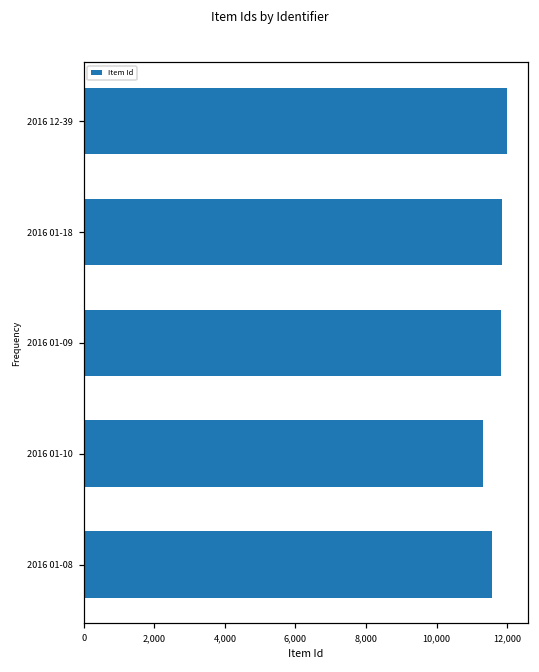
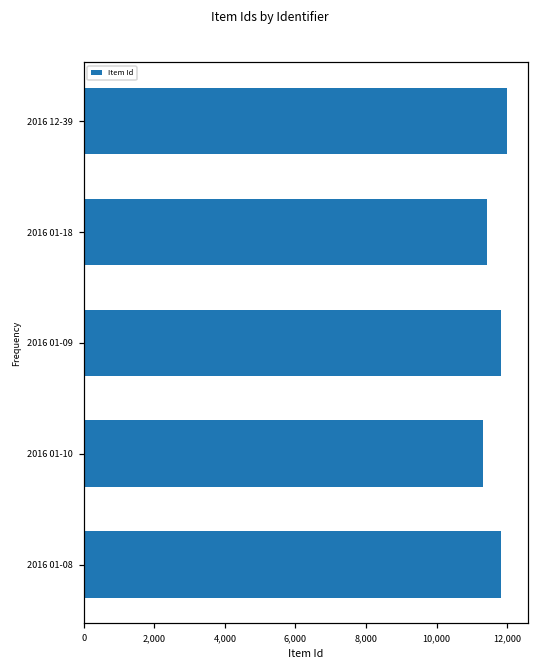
  {
    "2016 12-39": "12,000",
-   "2016 01-18": "11,800",
+   "2016 01-18": "11,400",
    "2016 01-09": "11,800",
    "2016 01-10": "11,300",
-   "2016 01-08": "11,600"
+   "2016 01-08": "11,800"
  }
